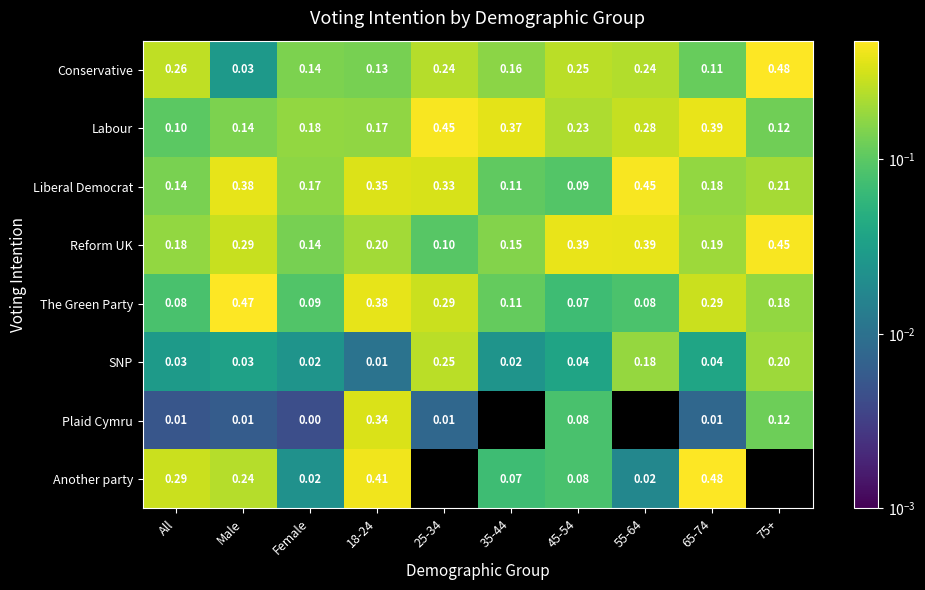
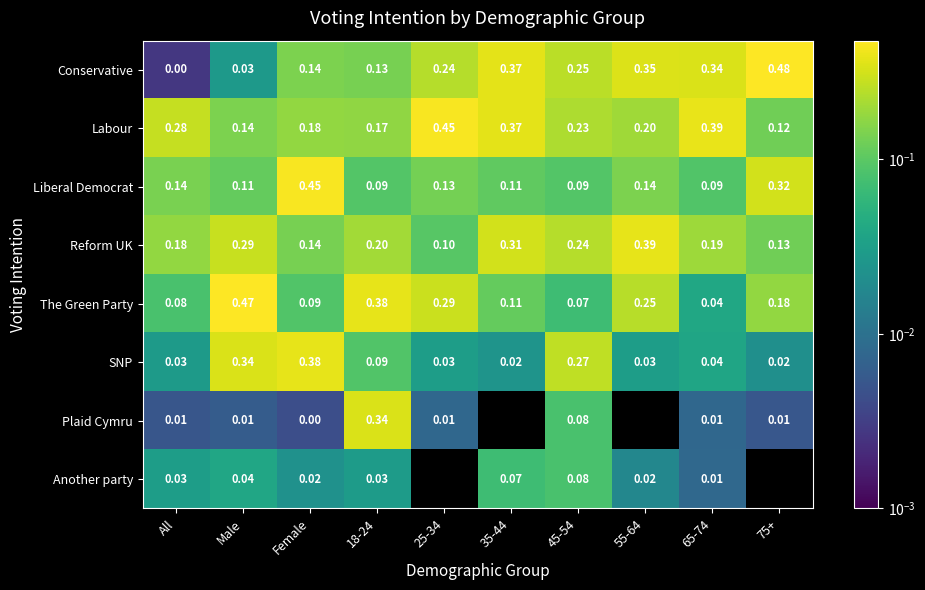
  {
    "Conservative": {
-     "All": 0.26,
+     "All": 0.00,
      "Male": 0.03,
      "Female": 0.14,
      "18-24": 0.13,
      "25-34": 0.24,
-     "35-44": 0.16,
+     "35-44": 0.37,
      "45-54": 0.25,
-     "55-64": 0.24,
-     "65-74": 0.11,
+     "55-64": 0.35,
+     "65-74": 0.34,
      "75+": 0.48
    },
    "Labour": {
-     "All": 0.10,
+     "All": 0.28,
      "Male": 0.14,
      "Female": 0.18,
      "18-24": 0.17,
      "25-34": 0.45,
      "35-44": 0.37,
      "45-54": 0.23,
-     "55-64": 0.28,
+     "55-64": 0.20,
      "65-74": 0.39,
      "75+": 0.12
    },
    "Liberal Democrat": {
      "All": 0.14,
-     "Male": 0.38,
-     "Female": 0.17,
-     "18-24": 0.35,
-     "25-34": 0.33,
+     "Male": 0.11,
+     "Female": 0.45,
+     "18-24": 0.09,
+     "25-34": 0.13,
      "35-44": 0.11,
      "45-54": 0.09,
-     "55-64": 0.45,
-     "65-74": 0.18,
-     "75+": 0.21
+     "55-64": 0.14,
+     "65-74": 0.09,
+     "75+": 0.32
    },
    "Reform UK": {
      "All": 0.18,
      "Male": 0.29,
      "Female": 0.14,
      "18-24": 0.20,
      "25-34": 0.10,
-     "35-44": 0.15,
-     "45-54": 0.39,
+     "35-44": 0.31,
+     "45-54": 0.24,
      "55-64": 0.39,
      "65-74": 0.19,
-     "75+": 0.45
+     "75+": 0.13
    },
    "The Green Party": {
      "All": 0.08,
      "Male": 0.47,
      "Female": 0.09,
      "18-24": 0.38,
      "25-34": 0.29,
      "35-44": 0.11,
      "45-54": 0.07,
-     "55-64": 0.08,
-     "65-74": 0.29,
+     "55-64": 0.25,
+     "65-74": 0.04,
      "75+": 0.18
    },
    "SNP": {
      "All": 0.03,
-     "Male": 0.03,
-     "Female": 0.02,
-     "18-24": 0.01,
-     "25-34": 0.25,
+     "Male": 0.34,
+     "Female": 0.38,
+     "18-24": 0.09,
+     "25-34": 0.03,
      "35-44": 0.02,
-     "45-54": 0.04,
-     "55-64": 0.18,
+     "45-54": 0.27,
+     "55-64": 0.03,
      "65-74": 0.04,
-     "75+": 0.20
+     "75+": 0.02
    },
    "Plaid Cymru": {
      "All": 0.01,
      "Male": 0.01,
      "Female": 0.00,
      "18-24": 0.34,
      "25-34": 0.01,
      "45-54": 0.08,
      "65-74": 0.01,
-     "75+": 0.12
+     "75+": 0.01
    },
    "Another party": {
-     "All": 0.29,
-     "Male": 0.24,
+     "All": 0.03,
+     "Male": 0.04,
      "Female": 0.02,
-     "18-24": 0.41,
+     "18-24": 0.03,
      "35-44": 0.07,
      "45-54": 0.08,
      "55-64": 0.02,
-     "65-74": 0.48
+     "65-74": 0.01
    }
  }
